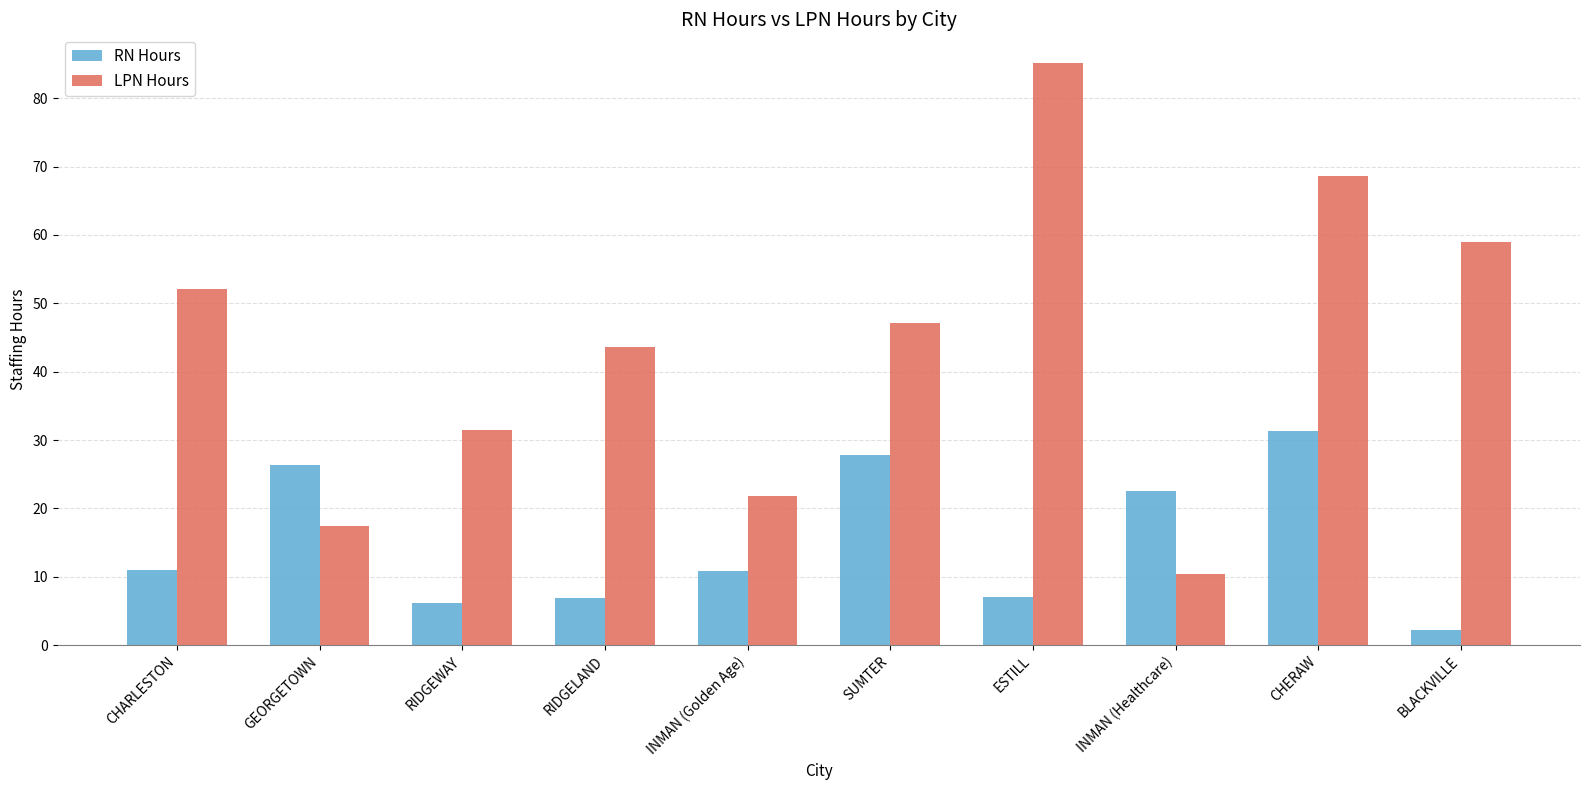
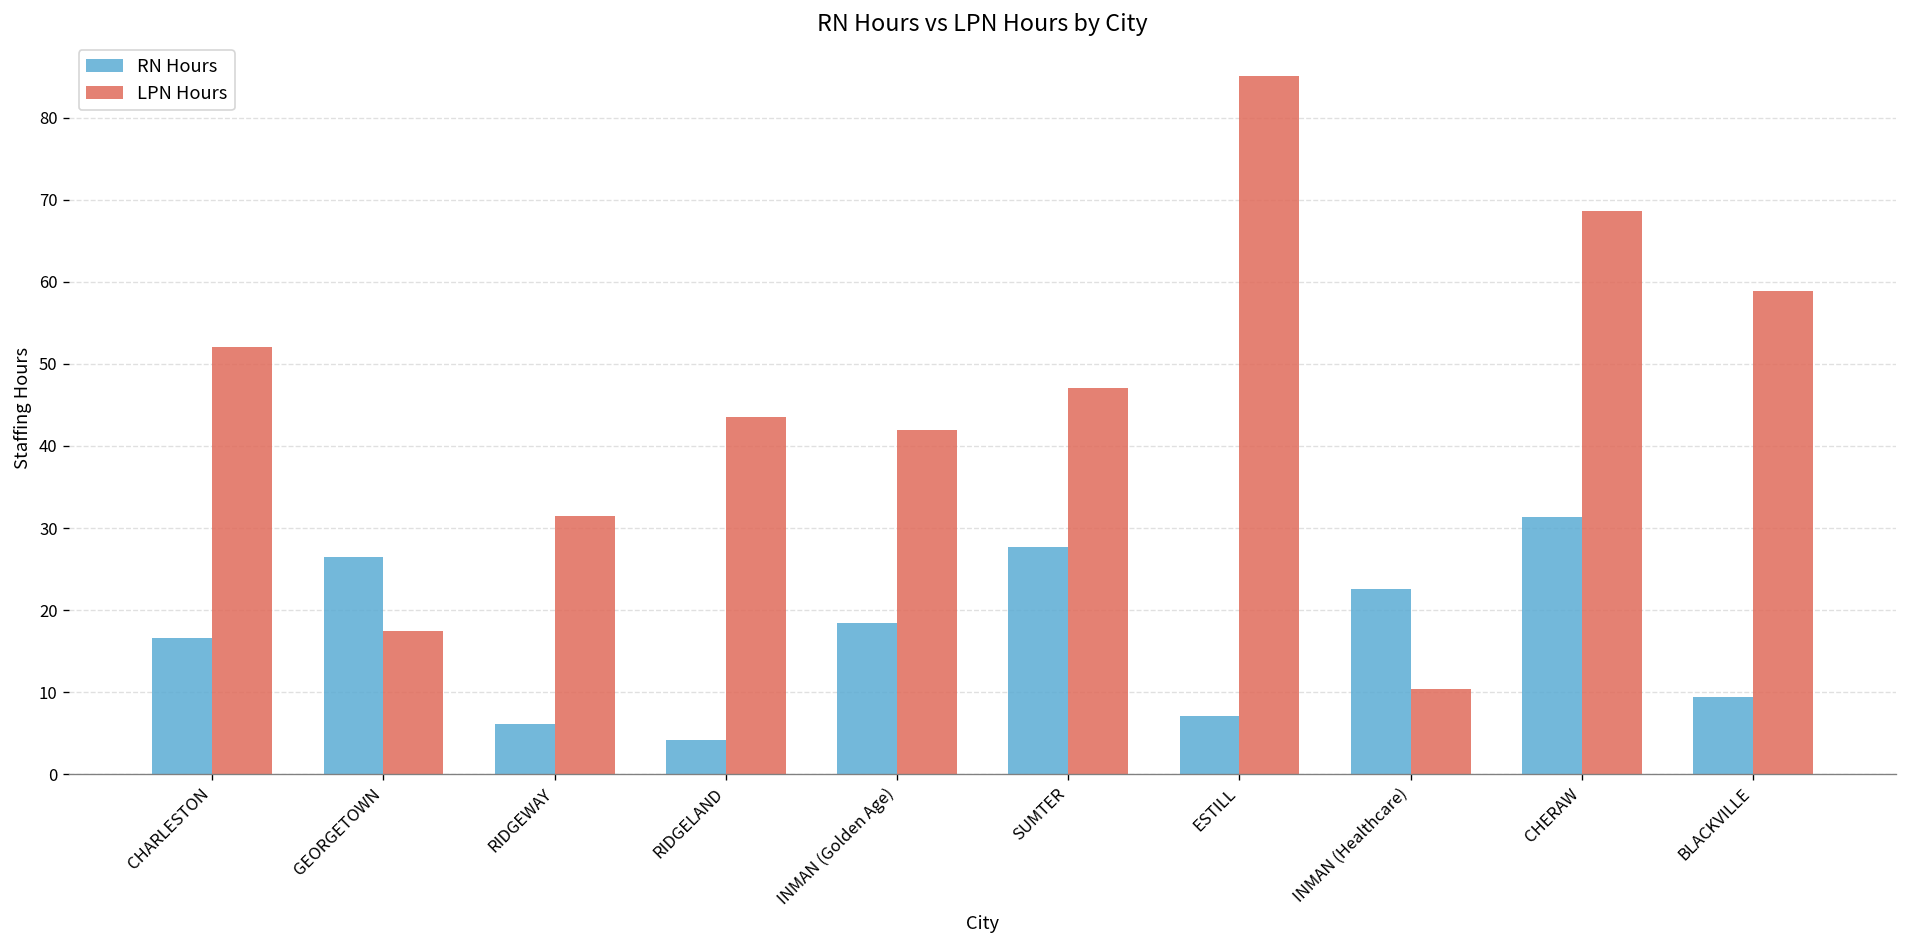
  {
    "RN Hours": {
-     "CHARLESTON": 11,
+     "CHARLESTON": 17,
      "GEORGETOWN": 26,
      "RIDGEWAY": 6,
-     "RIDGELAND": 7,
-     "INMAN (Golden Age)": 11,
+     "RIDGELAND": 4,
+     "INMAN (Golden Age)": 18,
      "SUMTER": 28,
      "ESTILL": 7,
      "INMAN (Healthcare)": 23,
      "CHERAW": 31,
-     "BLACKVILLE": 2
+     "BLACKVILLE": 9
    },
    "LPN Hours": {
      "CHARLESTON": 52,
      "GEORGETOWN": 17,
      "RIDGEWAY": 32,
      "RIDGELAND": 44,
-     "INMAN (Golden Age)": 22,
+     "INMAN (Golden Age)": 42,
      "SUMTER": 47,
      "ESTILL": 85,
      "INMAN (Healthcare)": 10,
      "CHERAW": 69,
      "BLACKVILLE": 59
    }
  }
